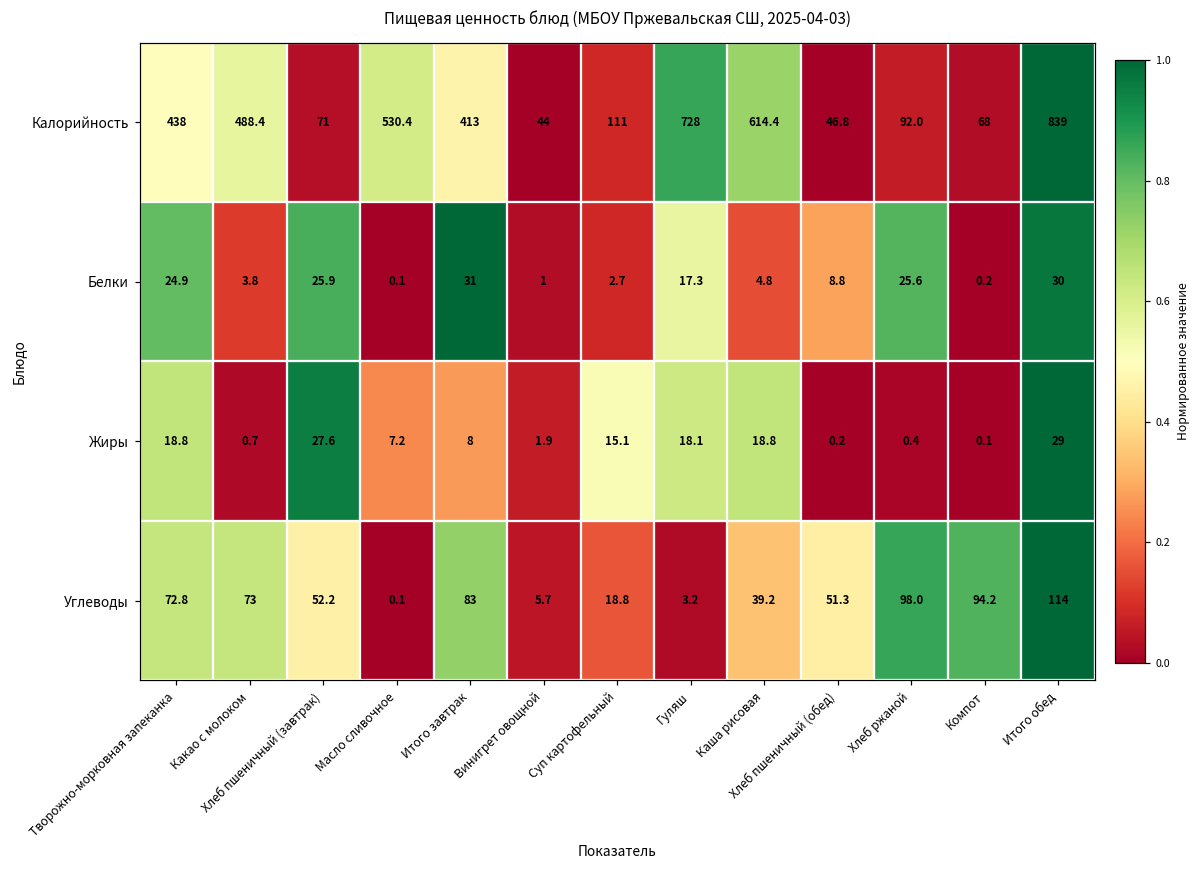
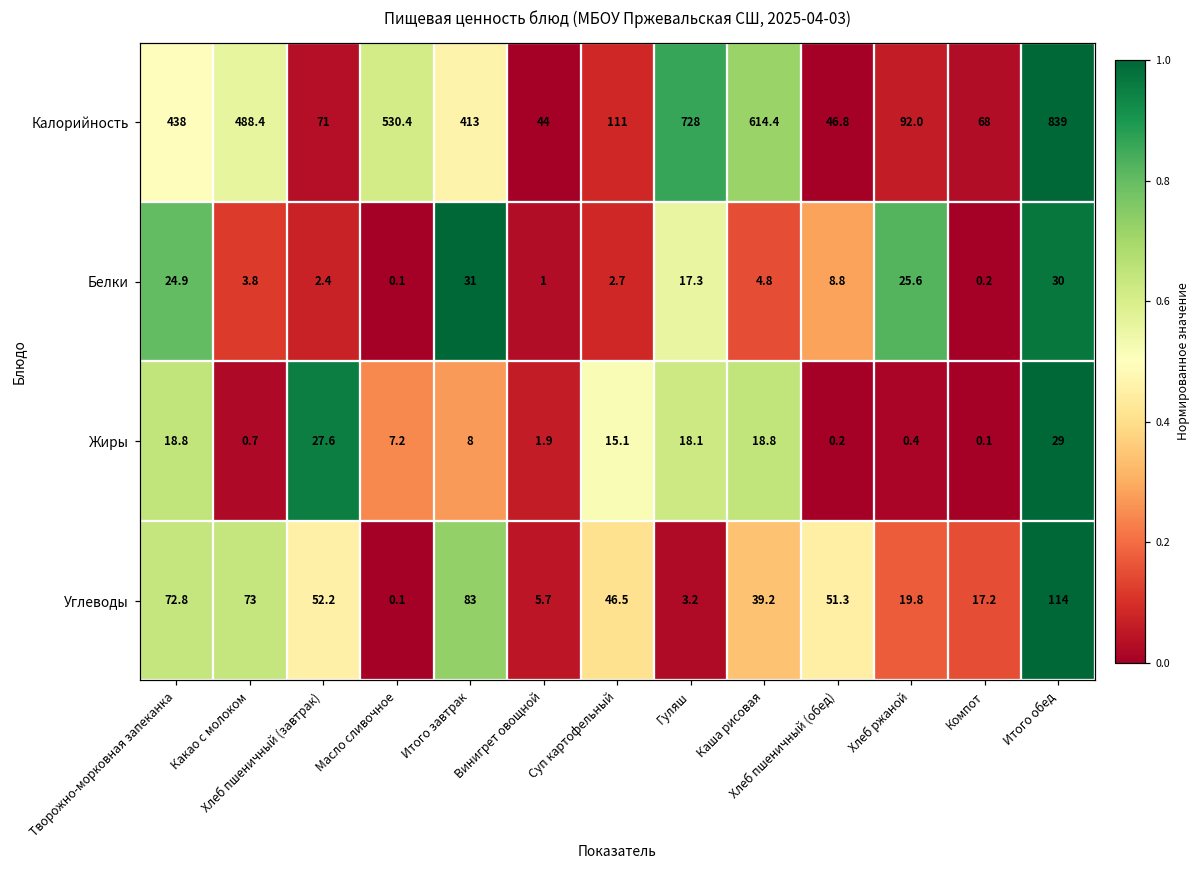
  {
    "Калорийность": {
      "Творожно-морковная запеканка": 438,
      "Какао с молоком": 488.4,
      "Хлеб пшеничный (завтрак)": 71,
      "Масло сливочное": 530.4,
      "Итого завтрак": 413,
      "Винигрет овощной": 44,
      "Суп картофельный": 111,
      "Гуляш": 728,
      "Каша рисовая": 614.4,
      "Хлеб пшеничный (обед)": 46.8,
      "Хлеб ржаной": 92.0,
      "Компот": 68,
      "Итого обед": 839
    },
    "Белки": {
      "Творожно-морковная запеканка": 24.9,
      "Какао с молоком": 3.8,
-     "Хлеб пшеничный (завтрак)": 25.9,
+     "Хлеб пшеничный (завтрак)": 2.4,
      "Масло сливочное": 0.1,
      "Итого завтрак": 31,
      "Винигрет овощной": 1,
      "Суп картофельный": 2.7,
      "Гуляш": 17.3,
      "Каша рисовая": 4.8,
      "Хлеб пшеничный (обед)": 8.8,
      "Хлеб ржаной": 25.6,
      "Компот": 0.2,
      "Итого обед": 30
    },
    "Жиры": {
      "Творожно-морковная запеканка": 18.8,
      "Какао с молоком": 0.7,
      "Хлеб пшеничный (завтрак)": 27.6,
      "Масло сливочное": 7.2,
      "Итого завтрак": 8,
      "Винигрет овощной": 1.9,
      "Суп картофельный": 15.1,
      "Гуляш": 18.1,
      "Каша рисовая": 18.8,
      "Хлеб пшеничный (обед)": 0.2,
      "Хлеб ржаной": 0.4,
      "Компот": 0.1,
      "Итого обед": 29
    },
    "Углеводы": {
      "Творожно-морковная запеканка": 72.8,
      "Какао с молоком": 73,
      "Хлеб пшеничный (завтрак)": 52.2,
      "Масло сливочное": 0.1,
      "Итого завтрак": 83,
      "Винигрет овощной": 5.7,
-     "Суп картофельный": 18.8,
+     "Суп картофельный": 46.5,
      "Гуляш": 3.2,
      "Каша рисовая": 39.2,
      "Хлеб пшеничный (обед)": 51.3,
-     "Хлеб ржаной": 98.0,
-     "Компот": 94.2,
+     "Хлеб ржаной": 19.8,
+     "Компот": 17.2,
      "Итого обед": 114
    }
  }
